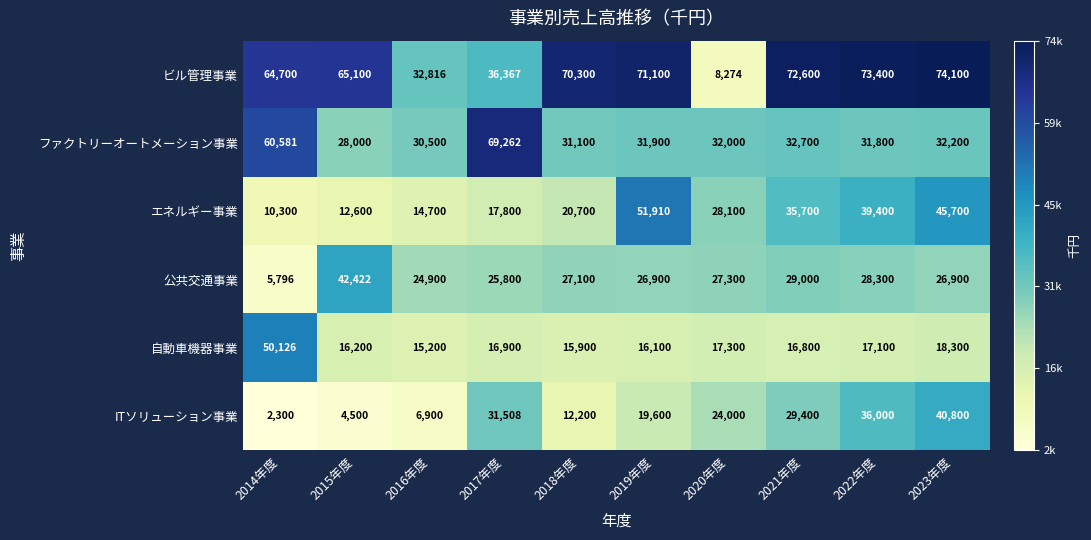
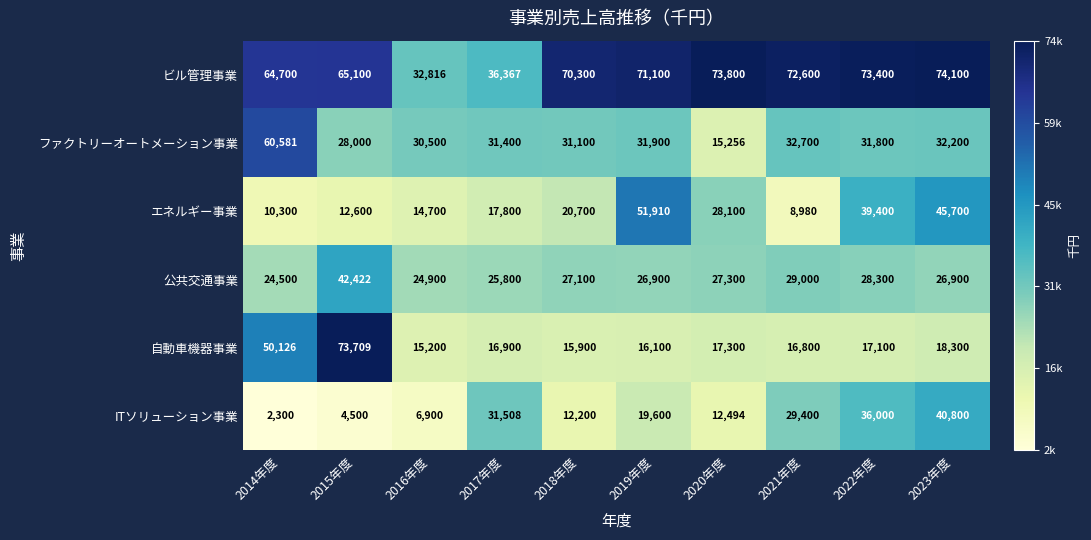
  {
    "ビル管理事業": {
      "2014年度": "64,700",
      "2015年度": "65,100",
      "2016年度": "32,816",
      "2017年度": "36,367",
      "2018年度": "70,300",
      "2019年度": "71,100",
-     "2020年度": "8,274",
+     "2020年度": "73,800",
      "2021年度": "72,600",
      "2022年度": "73,400",
      "2023年度": "74,100"
    },
    "ファクトリーオートメーション事業": {
      "2014年度": "60,581",
      "2015年度": "28,000",
      "2016年度": "30,500",
-     "2017年度": "69,262",
+     "2017年度": "31,400",
      "2018年度": "31,100",
      "2019年度": "31,900",
-     "2020年度": "32,000",
+     "2020年度": "15,256",
      "2021年度": "32,700",
      "2022年度": "31,800",
      "2023年度": "32,200"
    },
    "エネルギー事業": {
      "2014年度": "10,300",
      "2015年度": "12,600",
      "2016年度": "14,700",
      "2017年度": "17,800",
      "2018年度": "20,700",
      "2019年度": "51,910",
      "2020年度": "28,100",
-     "2021年度": "35,700",
+     "2021年度": "8,980",
      "2022年度": "39,400",
      "2023年度": "45,700"
    },
    "公共交通事業": {
-     "2014年度": "5,796",
+     "2014年度": "24,500",
      "2015年度": "42,422",
      "2016年度": "24,900",
      "2017年度": "25,800",
      "2018年度": "27,100",
      "2019年度": "26,900",
      "2020年度": "27,300",
      "2021年度": "29,000",
      "2022年度": "28,300",
      "2023年度": "26,900"
    },
    "自動車機器事業": {
      "2014年度": "50,126",
-     "2015年度": "16,200",
+     "2015年度": "73,709",
      "2016年度": "15,200",
      "2017年度": "16,900",
      "2018年度": "15,900",
      "2019年度": "16,100",
      "2020年度": "17,300",
      "2021年度": "16,800",
      "2022年度": "17,100",
      "2023年度": "18,300"
    },
    "ITソリューション事業": {
      "2014年度": "2,300",
      "2015年度": "4,500",
      "2016年度": "6,900",
      "2017年度": "31,508",
      "2018年度": "12,200",
      "2019年度": "19,600",
-     "2020年度": "24,000",
+     "2020年度": "12,494",
      "2021年度": "29,400",
      "2022年度": "36,000",
      "2023年度": "40,800"
    }
  }
